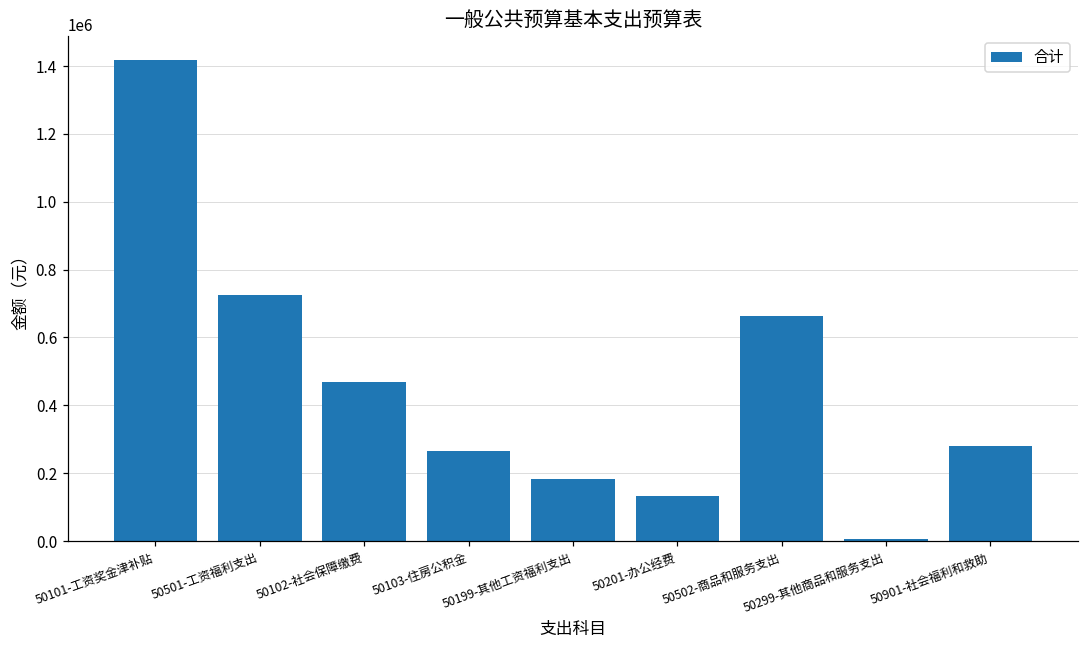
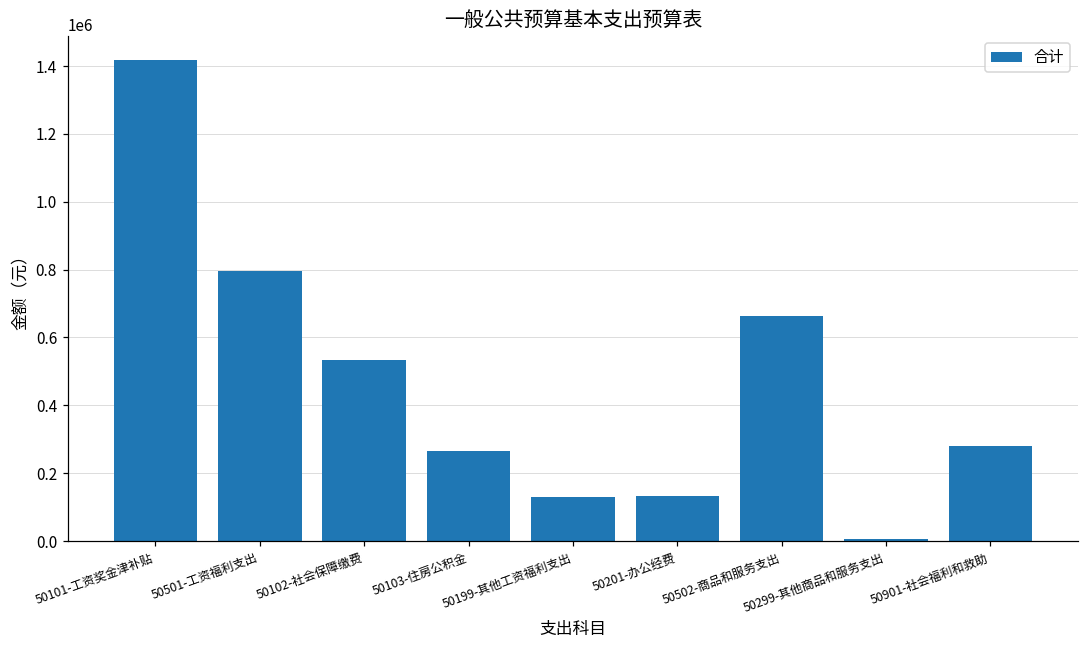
  {
    "50101-工资奖金津补贴": 1420000,
-   "50501-工资福利支出": 720000,
-   "50102-社会保障缴费": 470000,
+   "50501-工资福利支出": 800000,
+   "50102-社会保障缴费": 530000,
    "50103-住房公积金": 260000,
-   "50199-其他工资福利支出": 180000,
+   "50199-其他工资福利支出": 130000,
    "50201-办公经费": 130000,
    "50502-商品和服务支出": 660000,
    "50901-社会福利和救助": 280000
  }
